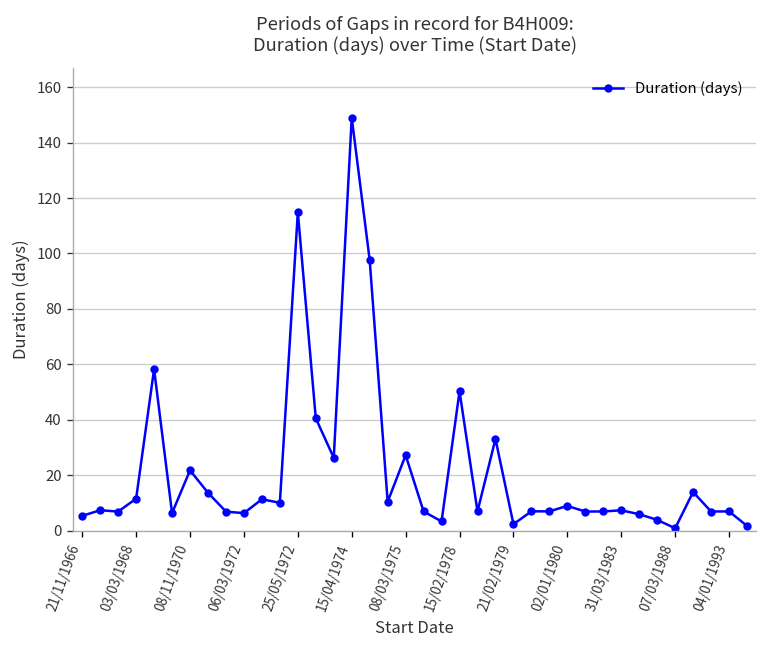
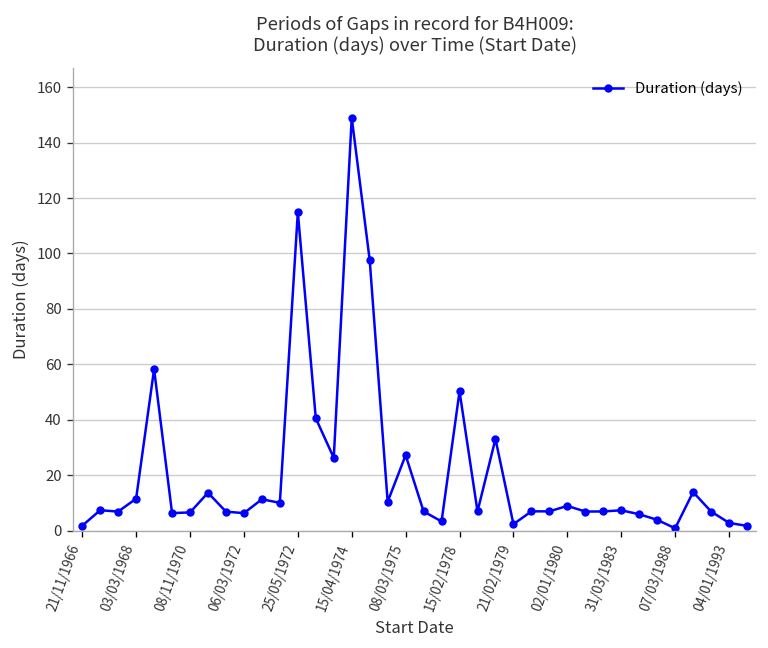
  {
-   "21/11/1966": 5,
+   "21/11/1966": 2,
    "03/03/1968": 12,
-   "08/11/1970": 22,
+   "08/11/1970": 7,
    "06/03/1972": 6,
    "25/05/1972": 115,
    "15/04/1974": 149,
    "08/03/1975": 27,
    "15/02/1978": 50,
    "21/02/1979": 2,
    "02/01/1980": 9,
    "31/03/1983": 7,
    "07/03/1988": 1,
-   "04/01/1993": 7
+   "04/01/1993": 3
  }
